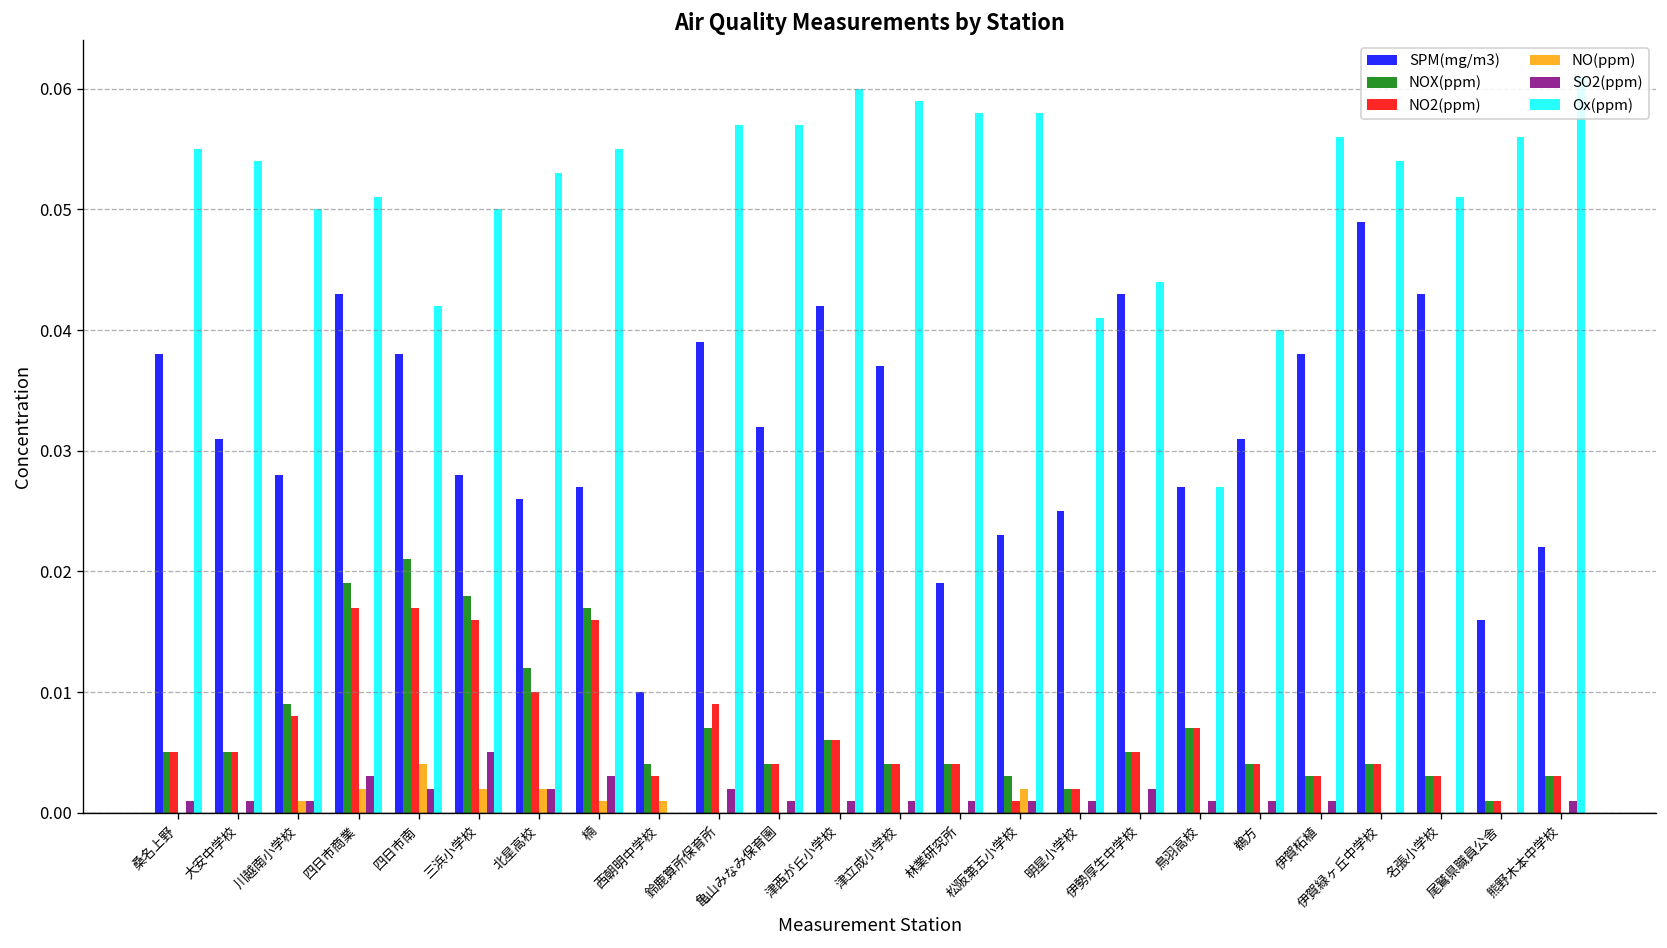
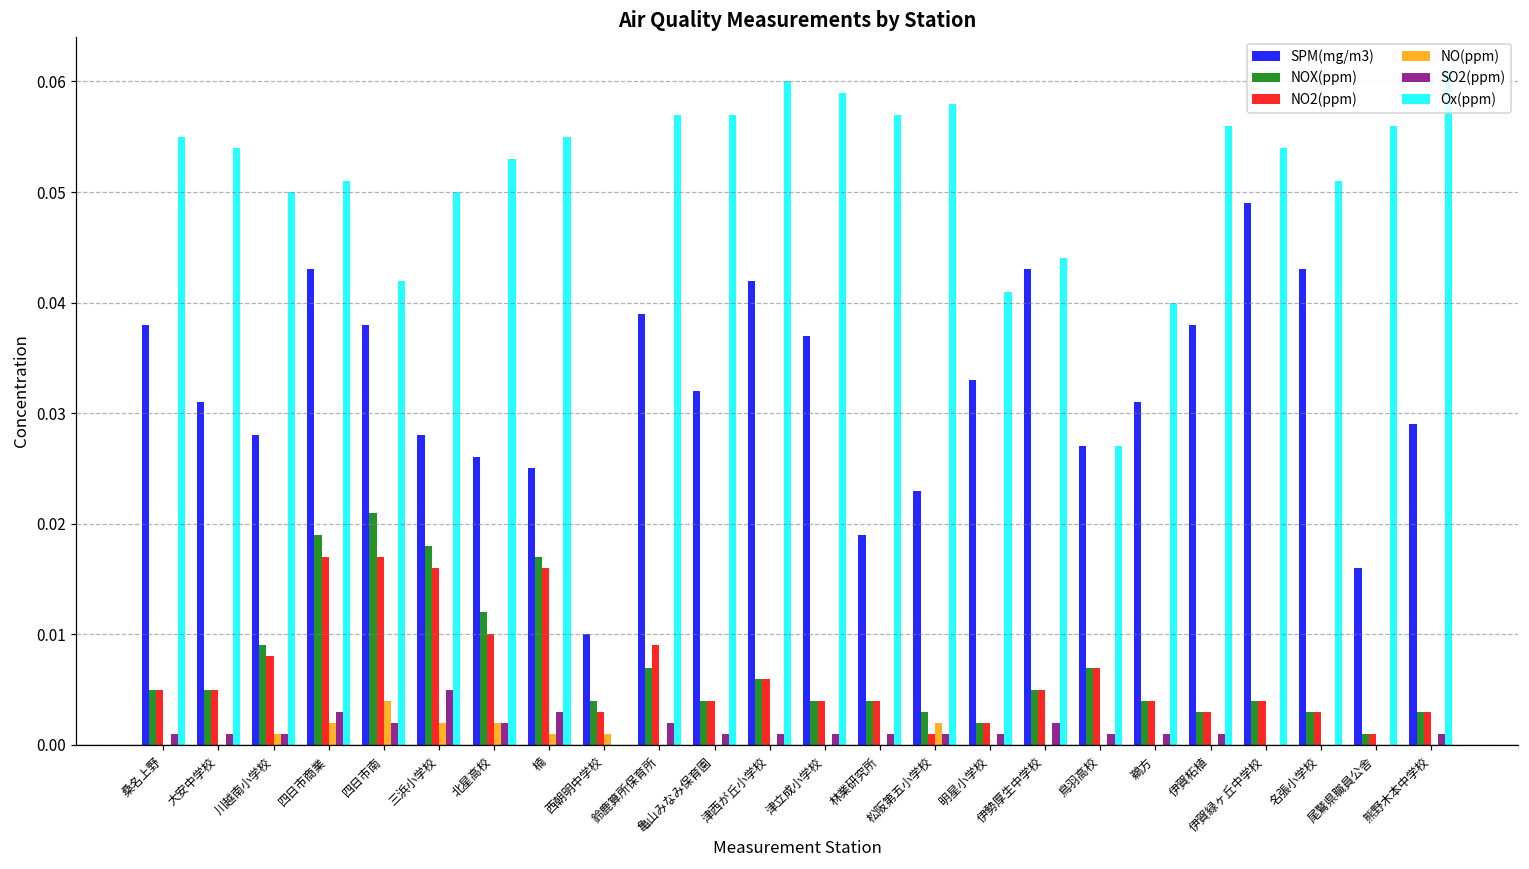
  {
    "SPM(mg/m3)": {
      "桑名上野": 0.038,
      "大安中学校": 0.031,
      "川越南小学校": 0.028,
      "四日市商業": 0.043,
      "四日市南": 0.038,
      "三浜小学校": 0.028,
      "北星高校": 0.026,
-     "楠": 0.027,
+     "楠": 0.025,
      "西朝明中学校": 0.010,
      "鈴鹿算所保育所": 0.039,
      "亀山みなみ保育園": 0.032,
      "津西が丘小学校": 0.042,
      "津立成小学校": 0.037,
      "林業研究所": 0.019,
      "松阪第五小学校": 0.023,
-     "明星小学校": 0.025,
+     "明星小学校": 0.033,
      "伊勢厚生中学校": 0.043,
      "鳥羽高校": 0.027,
      "鵜方": 0.031,
      "伊賀柘植": 0.038,
      "伊賀緑ヶ丘中学校": 0.049,
      "名張小学校": 0.043,
      "尾鷲県職員公舎": 0.016,
-     "熊野木本中学校": 0.022
+     "熊野木本中学校": 0.029
    },
    "NOX(ppm)": {
      "桑名上野": 0.005,
      "大安中学校": 0.005,
      "川越南小学校": 0.009,
      "四日市商業": 0.019,
      "四日市南": 0.021,
      "三浜小学校": 0.018,
      "北星高校": 0.012,
      "楠": 0.017,
      "西朝明中学校": 0.004,
      "鈴鹿算所保育所": 0.007,
      "亀山みなみ保育園": 0.004,
      "津西が丘小学校": 0.006,
      "津立成小学校": 0.004,
      "林業研究所": 0.004,
      "松阪第五小学校": 0.003,
      "明星小学校": 0.002,
      "伊勢厚生中学校": 0.005,
      "鳥羽高校": 0.007,
      "鵜方": 0.004,
      "伊賀柘植": 0.003,
      "伊賀緑ヶ丘中学校": 0.004,
      "名張小学校": 0.003,
      "尾鷲県職員公舎": 0.001,
      "熊野木本中学校": 0.003
    },
    "NO2(ppm)": {
      "桑名上野": 0.005,
      "大安中学校": 0.005,
      "川越南小学校": 0.008,
      "四日市商業": 0.017,
      "四日市南": 0.017,
      "三浜小学校": 0.016,
      "北星高校": 0.010,
      "楠": 0.016,
      "西朝明中学校": 0.003,
      "鈴鹿算所保育所": 0.009,
      "亀山みなみ保育園": 0.004,
      "津西が丘小学校": 0.006,
      "津立成小学校": 0.004,
      "林業研究所": 0.004,
      "松阪第五小学校": 0.001,
      "明星小学校": 0.002,
      "伊勢厚生中学校": 0.005,
      "鳥羽高校": 0.007,
      "鵜方": 0.004,
      "伊賀柘植": 0.003,
      "伊賀緑ヶ丘中学校": 0.004,
      "名張小学校": 0.003,
      "尾鷲県職員公舎": 0.001,
      "熊野木本中学校": 0.003
    },
    "NO(ppm)": {
      "桑名上野": 0.000,
      "大安中学校": 0.000,
      "川越南小学校": 0.001,
      "四日市商業": 0.002,
      "四日市南": 0.004,
      "三浜小学校": 0.002,
      "北星高校": 0.002,
      "楠": 0.001,
      "西朝明中学校": 0.001,
      "鈴鹿算所保育所": 0.000,
      "亀山みなみ保育園": 0.000,
      "津西が丘小学校": 0.000,
      "津立成小学校": 0.000,
      "林業研究所": 0.000,
      "松阪第五小学校": 0.002,
      "明星小学校": 0.000,
      "伊勢厚生中学校": 0.000,
      "鳥羽高校": 0.000,
      "鵜方": 0.000,
      "伊賀柘植": 0.000,
      "伊賀緑ヶ丘中学校": 0.000,
      "名張小学校": 0.000,
      "尾鷲県職員公舎": 0.000,
      "熊野木本中学校": 0.000
    },
    "SO2(ppm)": {
      "桑名上野": 0.001,
      "大安中学校": 0.001,
      "川越南小学校": 0.001,
      "四日市商業": 0.003,
      "四日市南": 0.002,
      "三浜小学校": 0.005,
      "北星高校": 0.002,
      "楠": 0.003,
      "西朝明中学校": 0.000,
      "鈴鹿算所保育所": 0.002,
      "亀山みなみ保育園": 0.001,
      "津西が丘小学校": 0.001,
      "津立成小学校": 0.001,
      "林業研究所": 0.001,
      "松阪第五小学校": 0.001,
      "明星小学校": 0.001,
      "伊勢厚生中学校": 0.002,
      "鳥羽高校": 0.001,
      "鵜方": 0.001,
      "伊賀柘植": 0.001,
      "伊賀緑ヶ丘中学校": 0.000,
      "名張小学校": 0.000,
      "尾鷲県職員公舎": 0.000,
      "熊野木本中学校": 0.001
    },
    "Ox(ppm)": {
      "桑名上野": 0.055,
      "大安中学校": 0.054,
      "川越南小学校": 0.050,
      "四日市商業": 0.051,
      "四日市南": 0.042,
      "三浜小学校": 0.050,
      "北星高校": 0.053,
      "楠": 0.055,
      "西朝明中学校": 0.000,
      "鈴鹿算所保育所": 0.057,
      "亀山みなみ保育園": 0.057,
      "津西が丘小学校": 0.060,
      "津立成小学校": 0.059,
-     "林業研究所": 0.058,
+     "林業研究所": 0.057,
      "松阪第五小学校": 0.058,
      "明星小学校": 0.041,
      "伊勢厚生中学校": 0.044,
      "鳥羽高校": 0.027,
      "鵜方": 0.040,
      "伊賀柘植": 0.056,
      "伊賀緑ヶ丘中学校": 0.054,
      "名張小学校": 0.051,
      "尾鷲県職員公舎": 0.056
    }
  }
